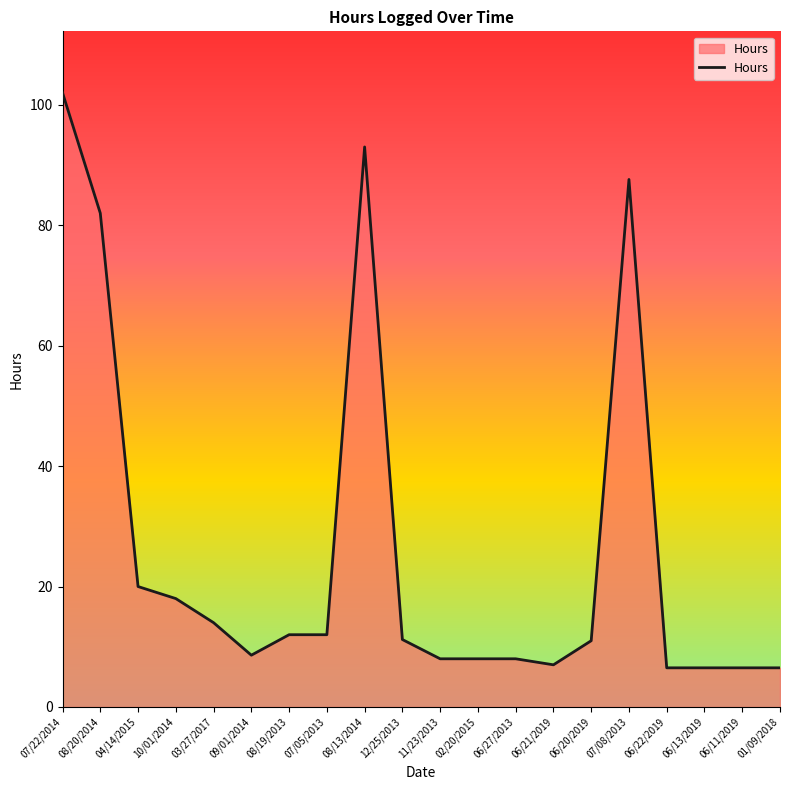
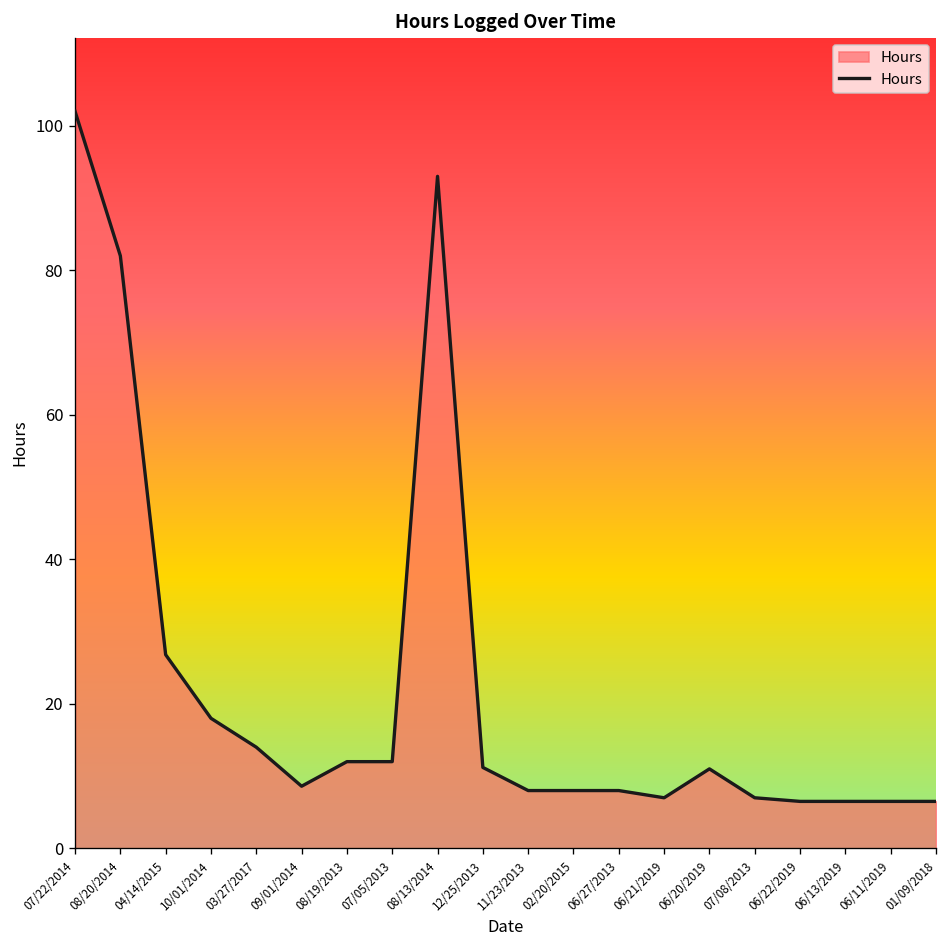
  {
    "07/22/2014": 102,
    "08/20/2014": 82,
-   "04/14/2015": 20,
+   "04/14/2015": 27,
    "10/01/2014": 18,
    "03/27/2017": 14,
    "09/01/2014": 9,
    "08/19/2013": 12,
    "07/05/2013": 12,
    "08/13/2014": 93,
    "12/25/2013": 11,
    "11/23/2013": 8,
    "02/20/2015": 8,
    "06/27/2013": 8,
    "06/21/2019": 7,
    "06/20/2019": 11,
-   "07/08/2013": 88,
+   "07/08/2013": 7,
    "06/22/2019": 7,
    "06/13/2019": 7,
    "06/11/2019": 7,
    "01/09/2018": 7
  }
